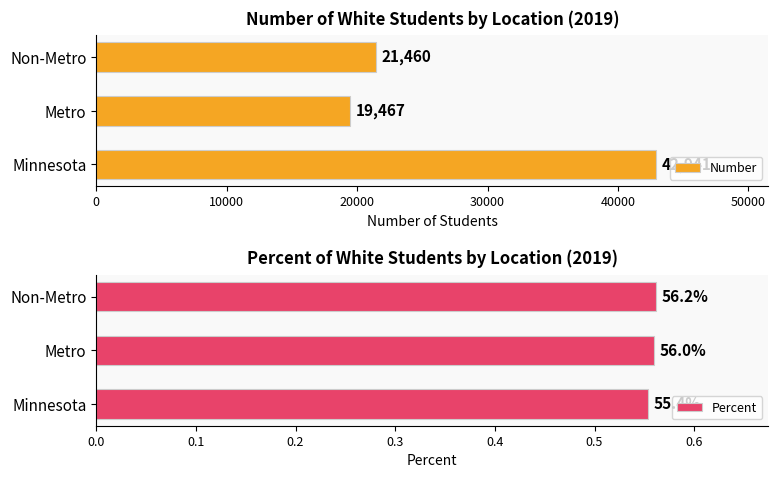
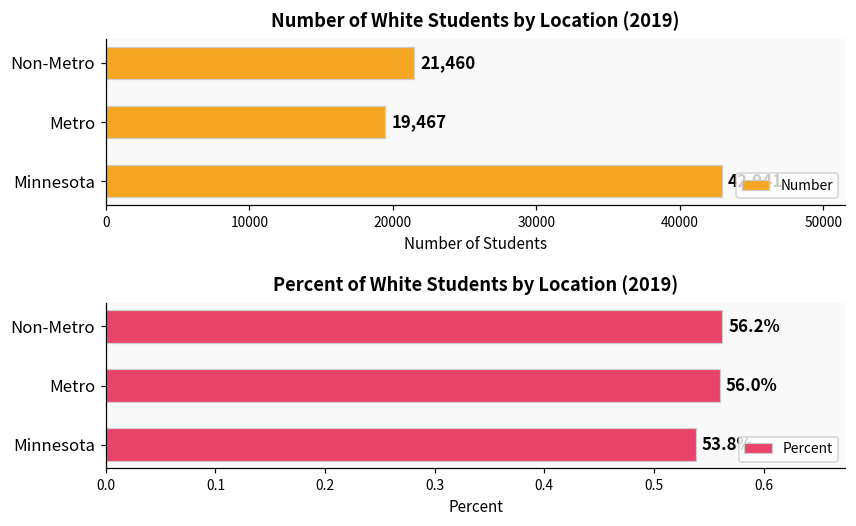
  {
    "Number of White Students by Location (2019)": {
      "Non-Metro": "21,460",
      "Metro": "19,467"
    },
    "Percent of White Students by Location (2019)": {
      "Non-Metro": "56.2%",
      "Metro": "56.0%",
-     "Minnesota": "55.4%"
+     "Minnesota": "53.8%"
    }
  }
